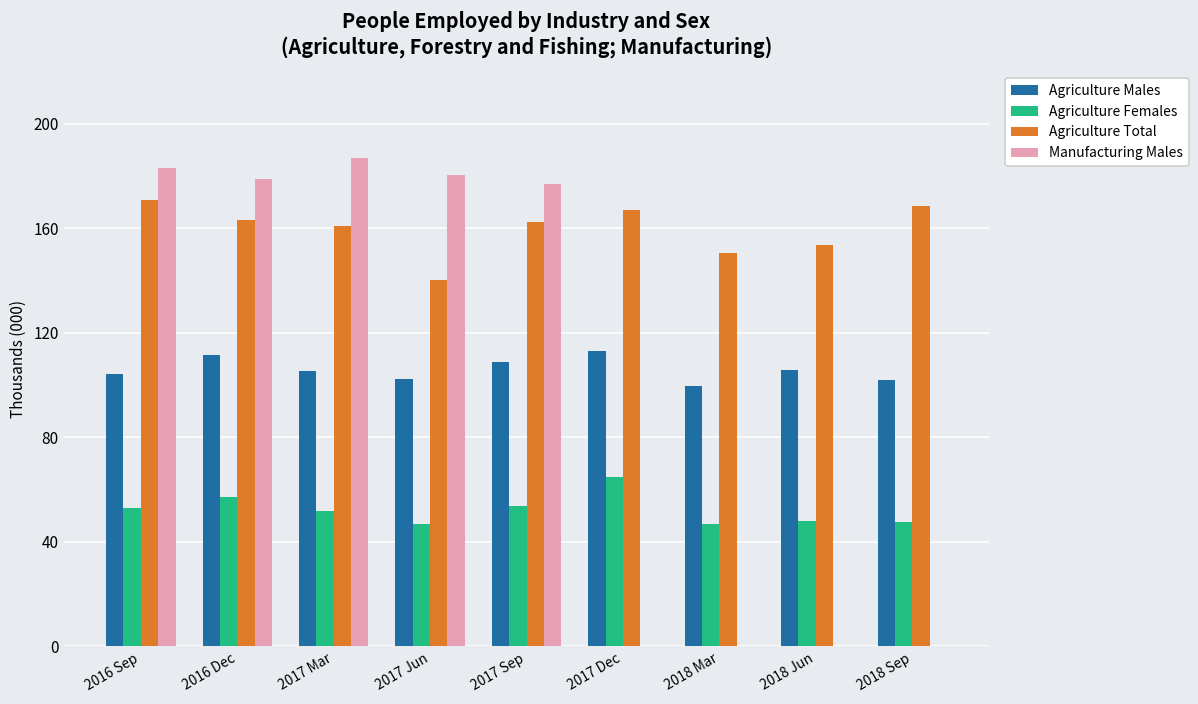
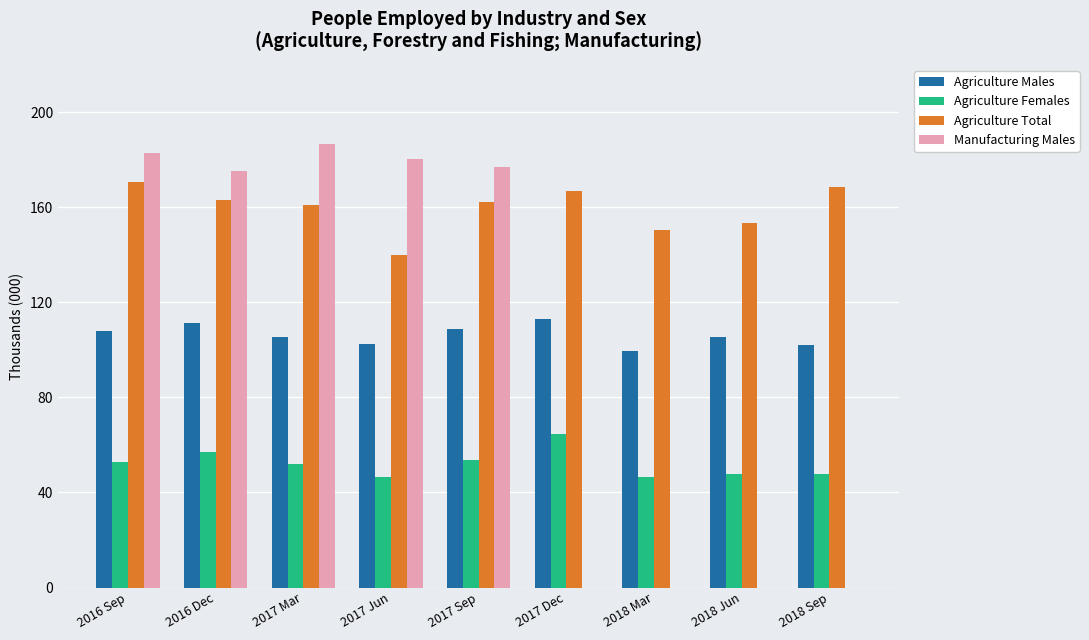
  {
    "Agriculture Males": {
-     "2016 Sep": 104,
+     "2016 Sep": 108,
      "2016 Dec": 111,
      "2017 Mar": 105,
      "2017 Jun": 102,
      "2017 Sep": 109,
      "2017 Dec": 113,
      "2018 Mar": 99,
      "2018 Jun": 106,
      "2018 Sep": 102
    },
    "Agriculture Females": {
      "2016 Sep": 53,
      "2016 Dec": 57,
      "2017 Mar": 52,
      "2017 Jun": 47,
      "2017 Sep": 54,
      "2017 Dec": 65,
      "2018 Mar": 47,
      "2018 Jun": 48,
      "2018 Sep": 48
    },
    "Agriculture Total": {
      "2016 Sep": 171,
      "2016 Dec": 163,
      "2017 Mar": 161,
      "2017 Jun": 140,
      "2017 Sep": 162,
      "2017 Dec": 167,
      "2018 Mar": 151,
      "2018 Jun": 153,
      "2018 Sep": 168
    },
    "Manufacturing Males": {
      "2016 Sep": 183,
-     "2016 Dec": 179,
+     "2016 Dec": 175,
      "2017 Mar": 187,
      "2017 Jun": 180,
      "2017 Sep": 177,
      "2017 Dec": 0,
      "2018 Mar": 0,
      "2018 Jun": 0,
      "2018 Sep": 0
    }
  }
